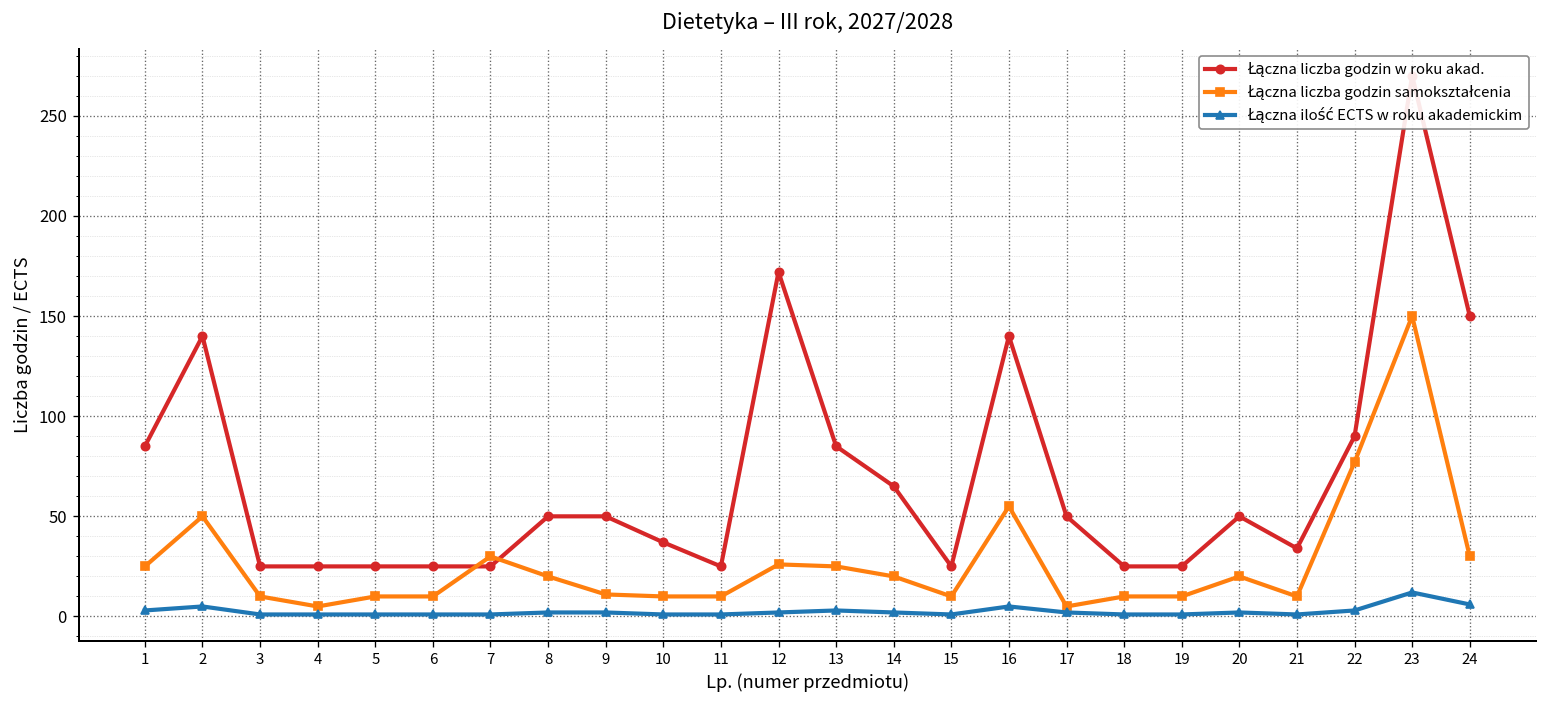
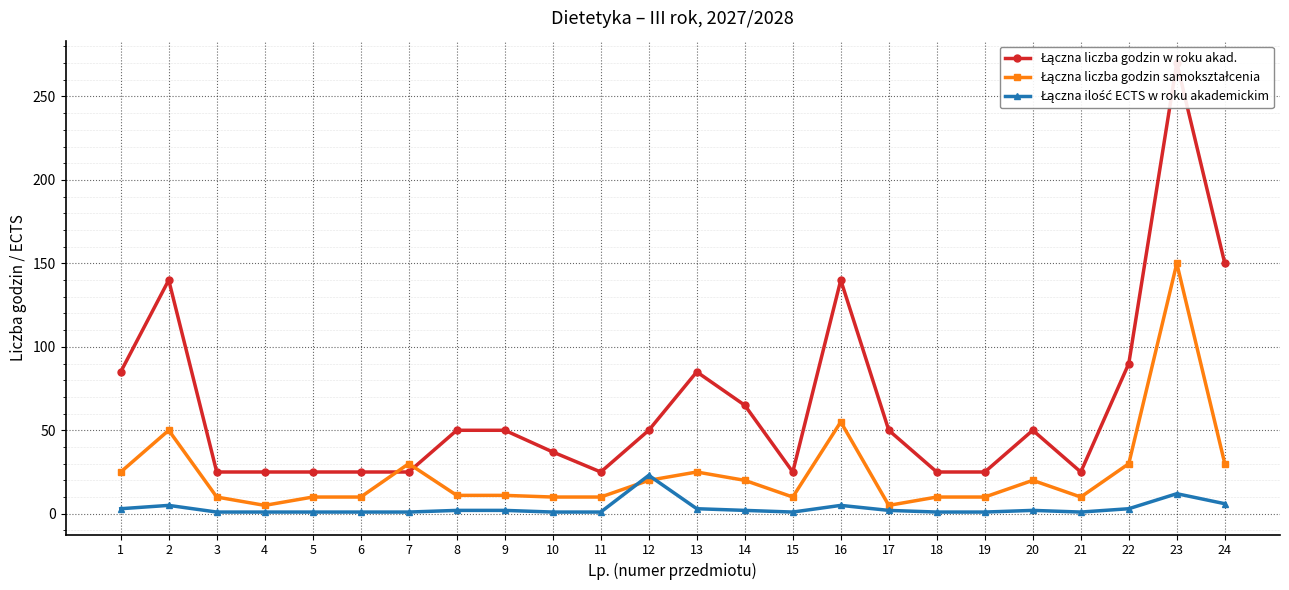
  {
    "Łączna liczba godzin w roku akad.": {
      "1": 85,
      "2": 140,
      "3": 25,
      "4": 25,
      "5": 25,
      "6": 25,
      "7": 25,
      "8": 50,
      "9": 50,
      "10": 37,
      "11": 25,
-     "12": 172,
+     "12": 50,
      "13": 85,
      "14": 65,
      "15": 25,
      "16": 140,
      "17": 50,
      "18": 25,
      "19": 25,
      "20": 50,
-     "21": 34,
+     "21": 25,
      "22": 90,
      "24": 150
    },
    "Łączna liczba godzin samokształcenia": {
      "1": 25,
      "2": 50,
      "3": 10,
      "4": 5,
      "5": 10,
      "6": 10,
      "7": 30,
-     "8": 20,
+     "8": 11,
      "9": 11,
      "10": 10,
      "11": 10,
-     "12": 26,
+     "12": 20,
      "13": 25,
      "14": 20,
      "15": 10,
      "16": 55,
      "17": 5,
      "18": 10,
      "19": 10,
      "20": 20,
      "21": 10,
-     "22": 77,
+     "22": 30,
      "23": 150,
      "24": 30
    },
    "Łączna ilość ECTS w roku akademickim": {
      "1": 3,
      "2": 5,
      "3": 1,
      "4": 1,
      "5": 1,
      "6": 1,
      "7": 1,
      "8": 2,
      "9": 2,
      "10": 1,
      "11": 1,
-     "12": 2,
+     "12": 23,
      "13": 3,
      "14": 2,
      "15": 1,
      "16": 5,
      "17": 2,
      "18": 1,
      "19": 1,
      "20": 2,
      "21": 1,
      "22": 3,
      "23": 12,
      "24": 6
    }
  }
